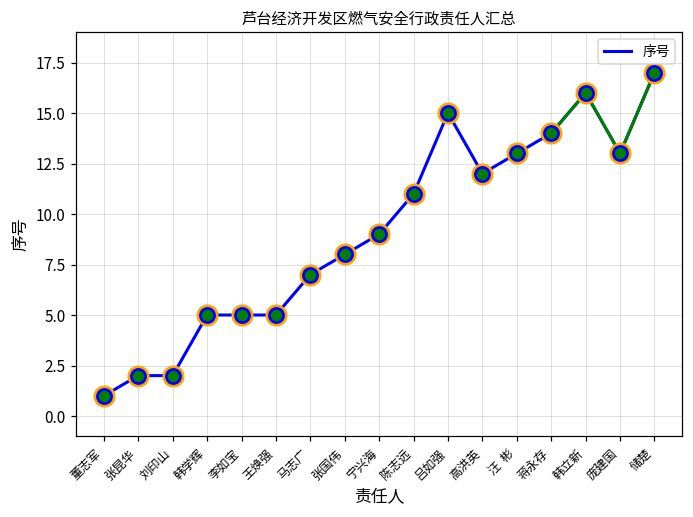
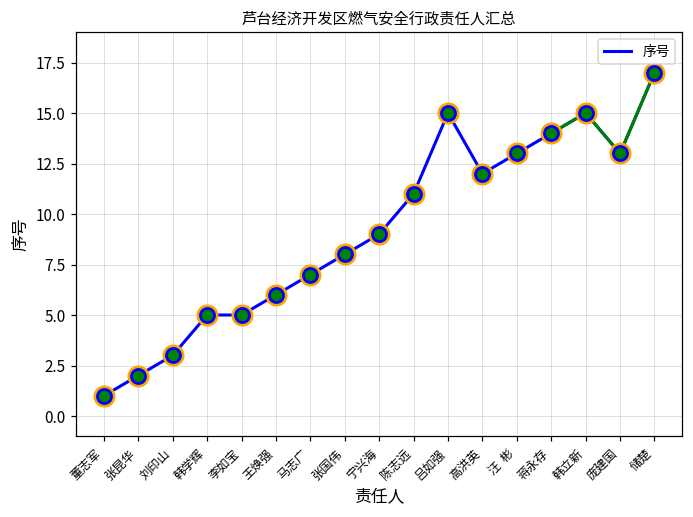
  {
    "序号": {
      "董志军": 1,
      "张昆华": 2,
-     "刘印山": 2,
+     "刘印山": 3,
      "韩学辉": 5,
      "李如宝": 5,
-     "王焕强": 5,
+     "王焕强": 6,
      "马志广": 7,
      "张国伟": 8,
      "宁兴海": 9,
      "陈志远": 11,
      "吕如强": 15,
      "高洪英": 12,
      "汪 彬": 13,
-     "韩立新": 16
+     "韩立新": 15
    }
  }
